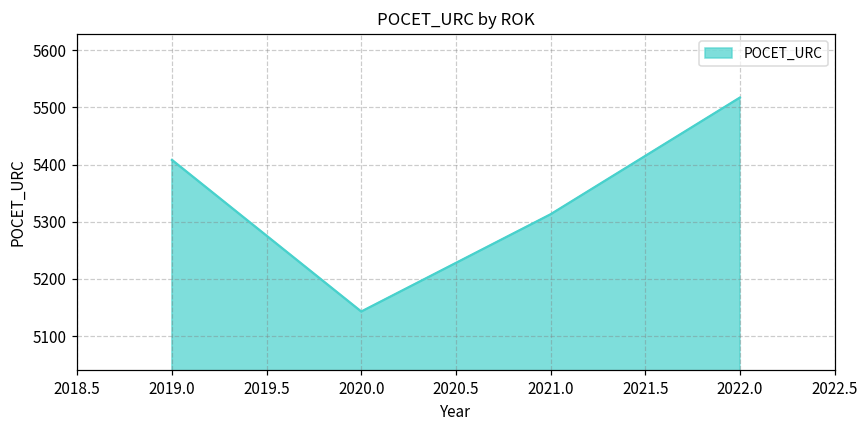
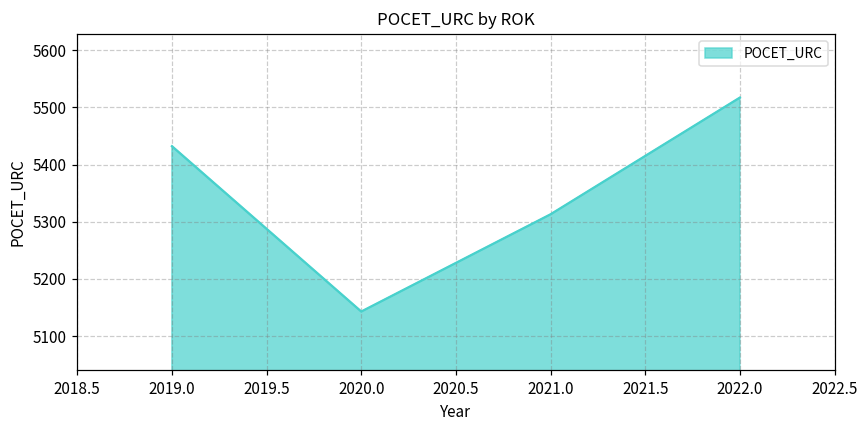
  {
-   "2019.0": 5410,
+   "2019.0": 5430,
    "2020.0": 5140,
    "2021.0": 5310,
    "2022.0": 5520
  }
